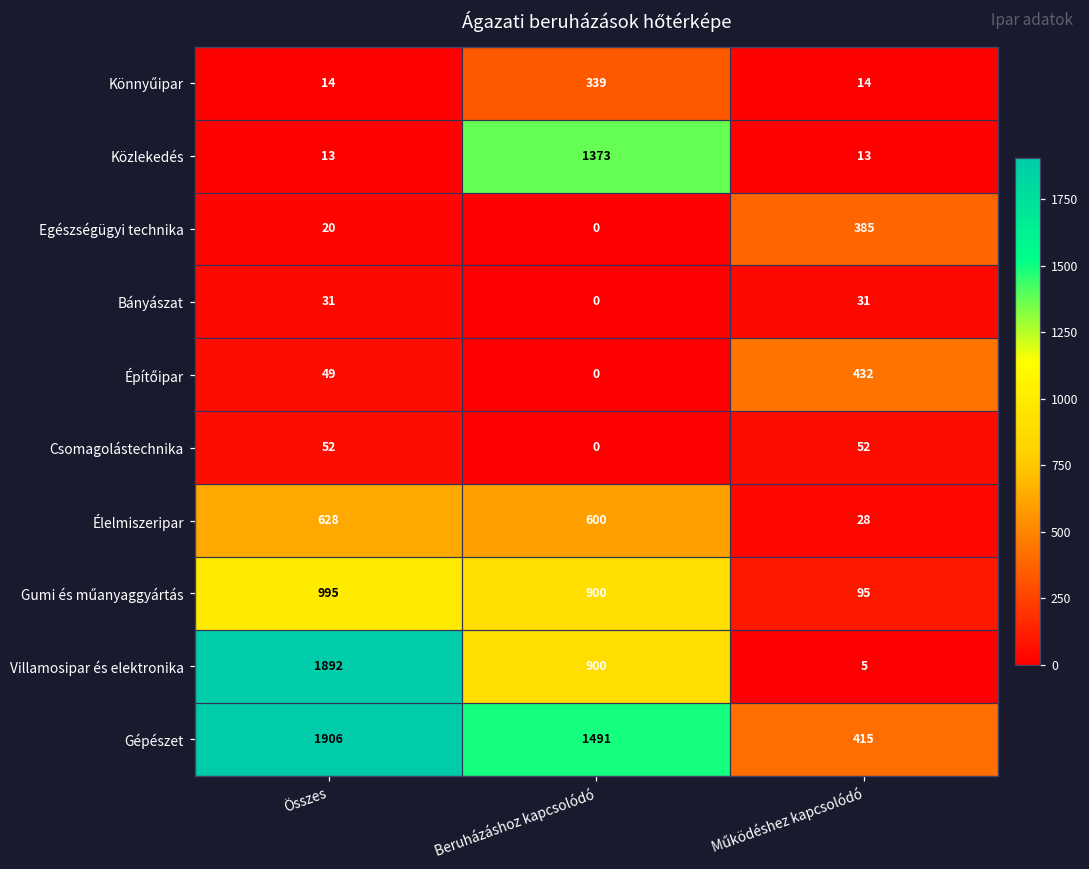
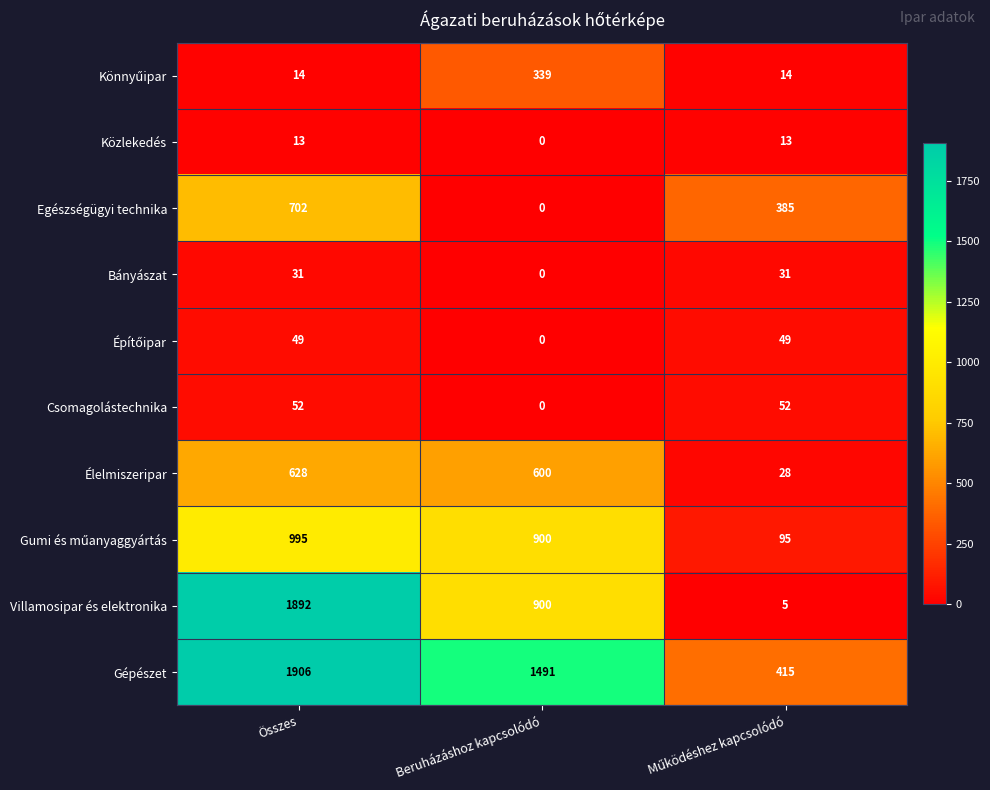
  {
    "Könnyűipar": {
      "Összes": 14,
      "Beruházáshoz kapcsolódó": 339,
      "Működéshez kapcsolódó": 14
    },
    "Közlekedés": {
      "Összes": 13,
-     "Beruházáshoz kapcsolódó": 1373,
+     "Beruházáshoz kapcsolódó": 0,
      "Működéshez kapcsolódó": 13
    },
    "Egészségügyi technika": {
-     "Összes": 20,
+     "Összes": 702,
      "Beruházáshoz kapcsolódó": 0,
      "Működéshez kapcsolódó": 385
    },
    "Bányászat": {
      "Összes": 31,
      "Beruházáshoz kapcsolódó": 0,
      "Működéshez kapcsolódó": 31
    },
    "Építőipar": {
      "Összes": 49,
      "Beruházáshoz kapcsolódó": 0,
-     "Működéshez kapcsolódó": 432
+     "Működéshez kapcsolódó": 49
    },
    "Csomagolástechnika": {
      "Összes": 52,
      "Beruházáshoz kapcsolódó": 0,
      "Működéshez kapcsolódó": 52
    },
    "Élelmiszeripar": {
      "Összes": 628,
      "Beruházáshoz kapcsolódó": 600,
      "Működéshez kapcsolódó": 28
    },
    "Gumi és műanyaggyártás": {
      "Összes": 995,
      "Beruházáshoz kapcsolódó": 900,
      "Működéshez kapcsolódó": 95
    },
    "Villamosipar és elektronika": {
      "Összes": 1892,
      "Beruházáshoz kapcsolódó": 900,
      "Működéshez kapcsolódó": 5
    },
    "Gépészet": {
      "Összes": 1906,
      "Beruházáshoz kapcsolódó": 1491,
      "Működéshez kapcsolódó": 415
    }
  }
